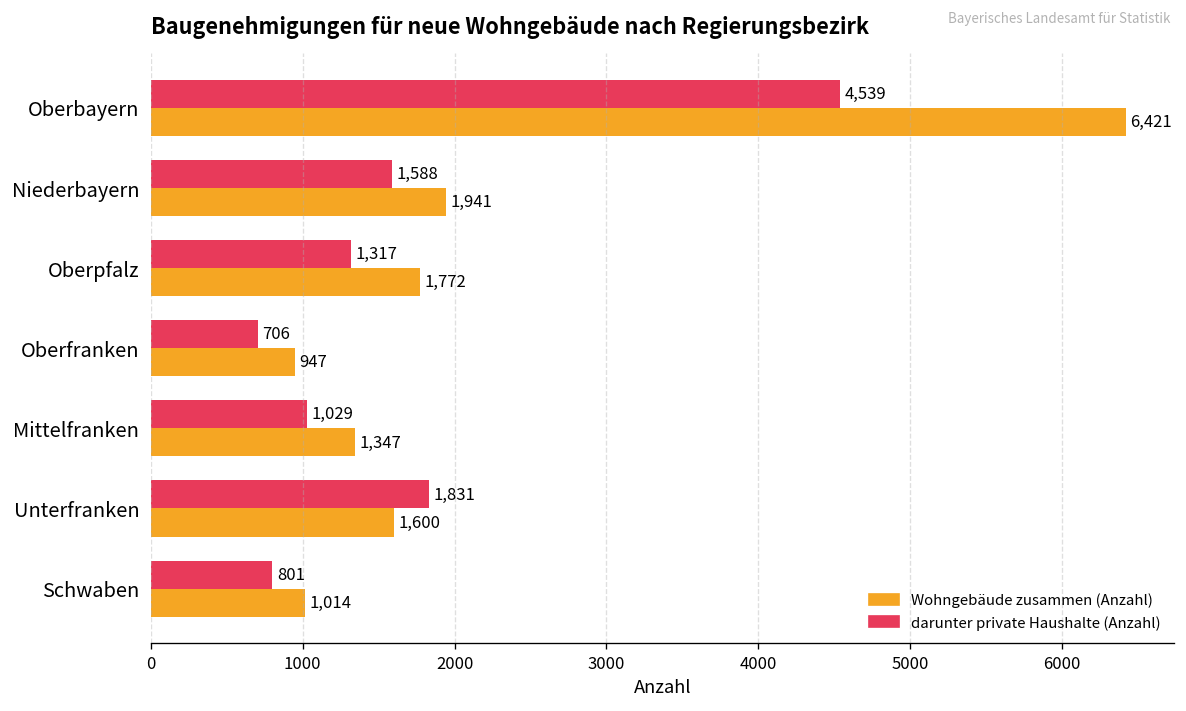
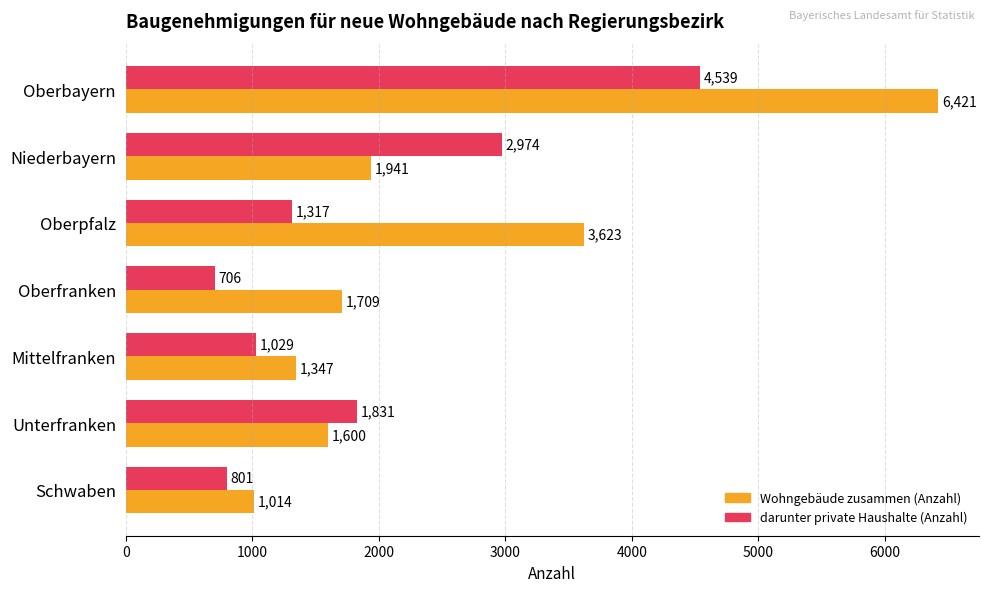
  {
    "Wohngebäude zusammen (Anzahl)": {
      "Oberbayern": "6,421",
      "Niederbayern": "1,941",
-     "Oberpfalz": "1,772",
-     "Oberfranken": "947",
+     "Oberpfalz": "3,623",
+     "Oberfranken": "1,709",
      "Mittelfranken": "1,347",
      "Unterfranken": "1,600",
      "Schwaben": "1,014"
    },
    "darunter private Haushalte (Anzahl)": {
      "Oberbayern": "4,539",
-     "Niederbayern": "1,588",
+     "Niederbayern": "2,974",
      "Oberpfalz": "1,317",
      "Oberfranken": "706",
      "Mittelfranken": "1,029",
      "Unterfranken": "1,831",
      "Schwaben": "801"
    }
  }
